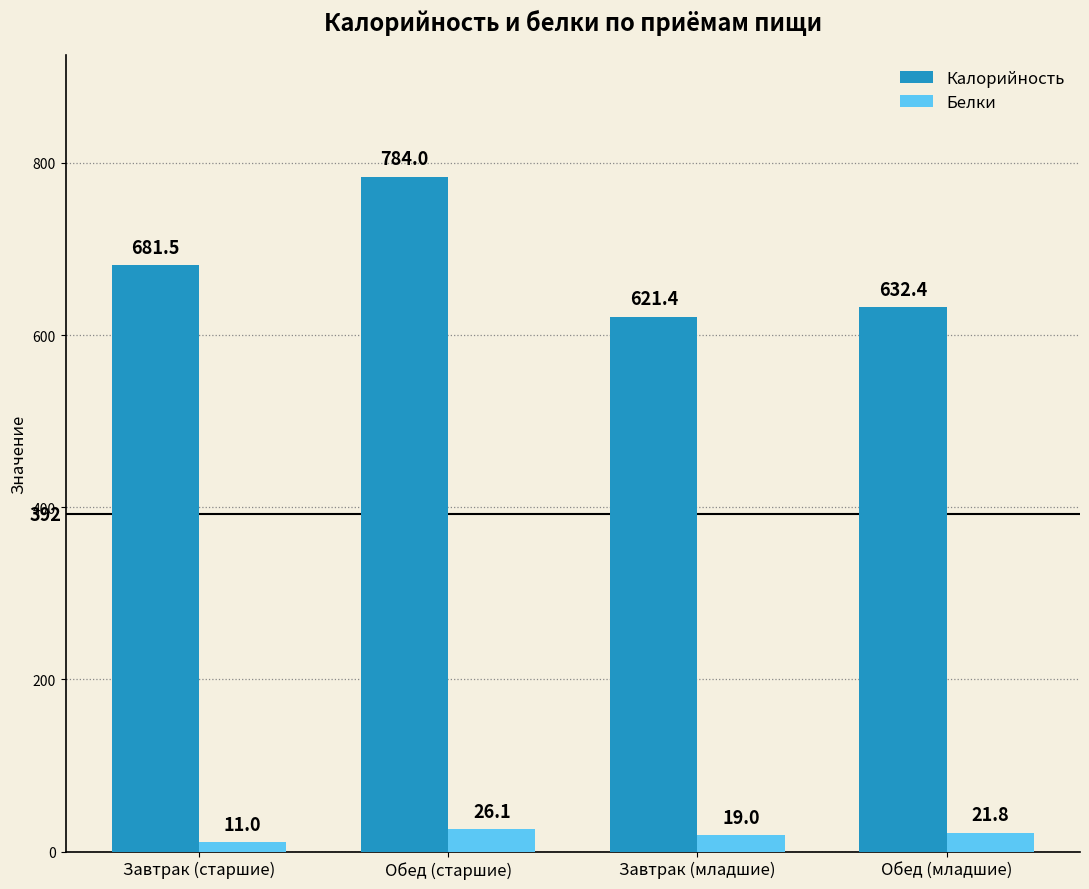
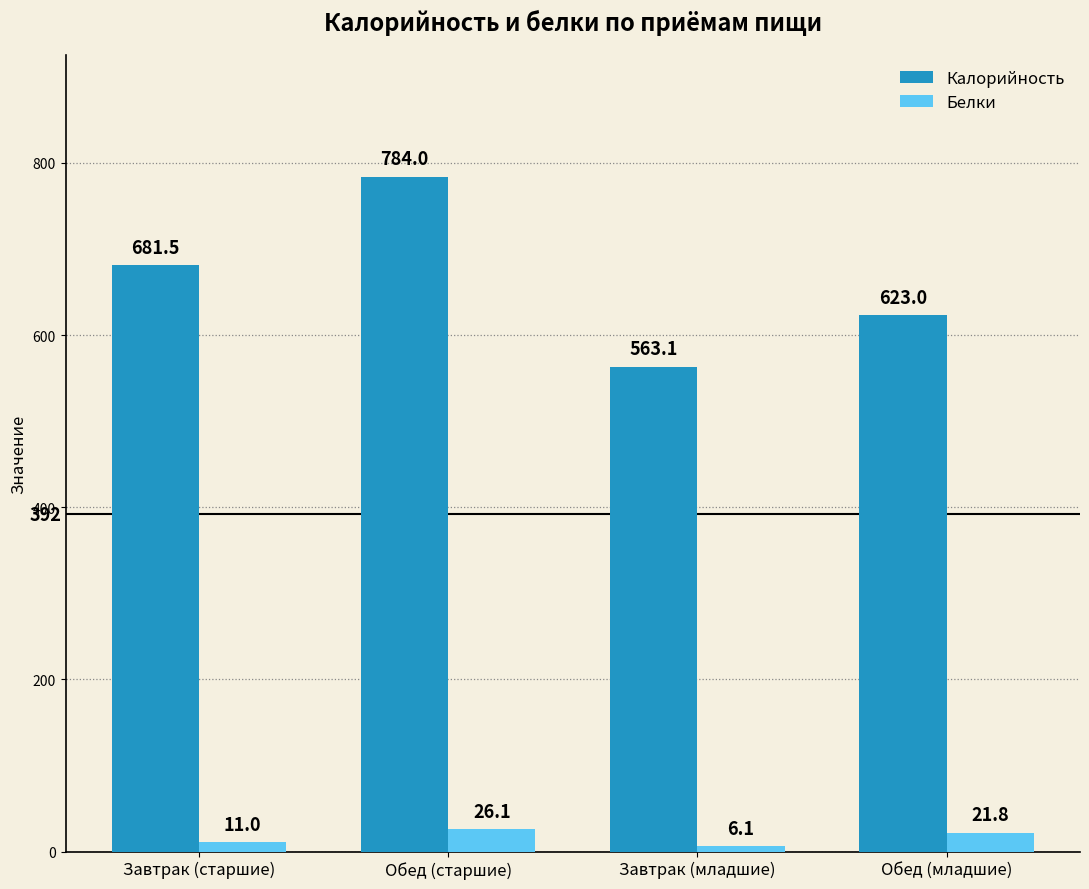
  {
    "Калорийность": {
      "Завтрак (старшие)": 681.5,
      "Обед (старшие)": 784.0,
-     "Завтрак (младшие)": 621.4,
-     "Обед (младшие)": 632.4
+     "Завтрак (младшие)": 563.1,
+     "Обед (младшие)": 623.0
    },
    "Белки": {
      "Завтрак (старшие)": 11.0,
      "Обед (старшие)": 26.1,
-     "Завтрак (младшие)": 19.0,
+     "Завтрак (младшие)": 6.1,
      "Обед (младшие)": 21.8
    }
  }
